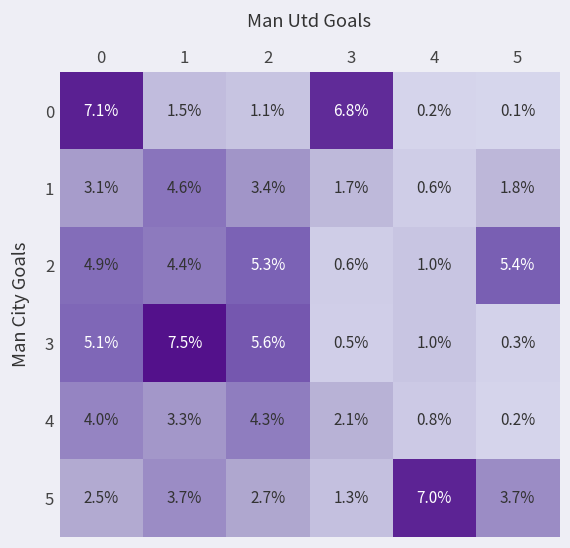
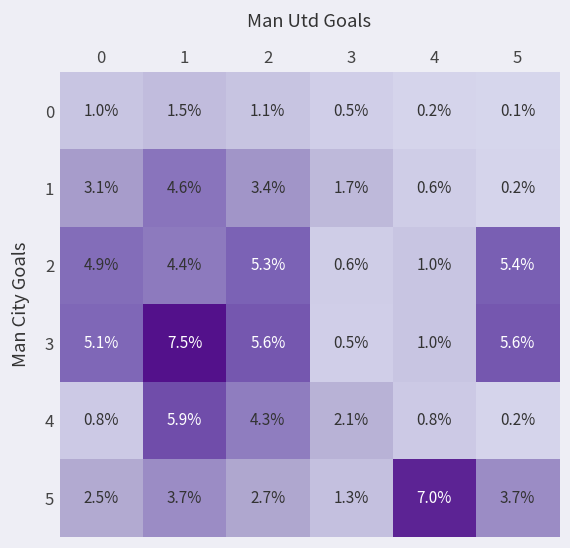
  {
    "0": {
-     "0": "7.1%",
+     "0": "1.0%",
      "1": "1.5%",
      "2": "1.1%",
-     "3": "6.8%",
+     "3": "0.5%",
      "4": "0.2%",
      "5": "0.1%"
    },
    "1": {
      "0": "3.1%",
      "1": "4.6%",
      "2": "3.4%",
      "3": "1.7%",
      "4": "0.6%",
-     "5": "1.8%"
+     "5": "0.2%"
    },
    "2": {
      "0": "4.9%",
      "1": "4.4%",
      "2": "5.3%",
      "3": "0.6%",
      "4": "1.0%",
      "5": "5.4%"
    },
    "3": {
      "0": "5.1%",
      "1": "7.5%",
      "2": "5.6%",
      "3": "0.5%",
      "4": "1.0%",
-     "5": "0.3%"
+     "5": "5.6%"
    },
    "4": {
-     "0": "4.0%",
-     "1": "3.3%",
+     "0": "0.8%",
+     "1": "5.9%",
      "2": "4.3%",
      "3": "2.1%",
      "4": "0.8%",
      "5": "0.2%"
    },
    "5": {
      "0": "2.5%",
      "1": "3.7%",
      "2": "2.7%",
      "3": "1.3%",
      "4": "7.0%",
      "5": "3.7%"
    }
  }
